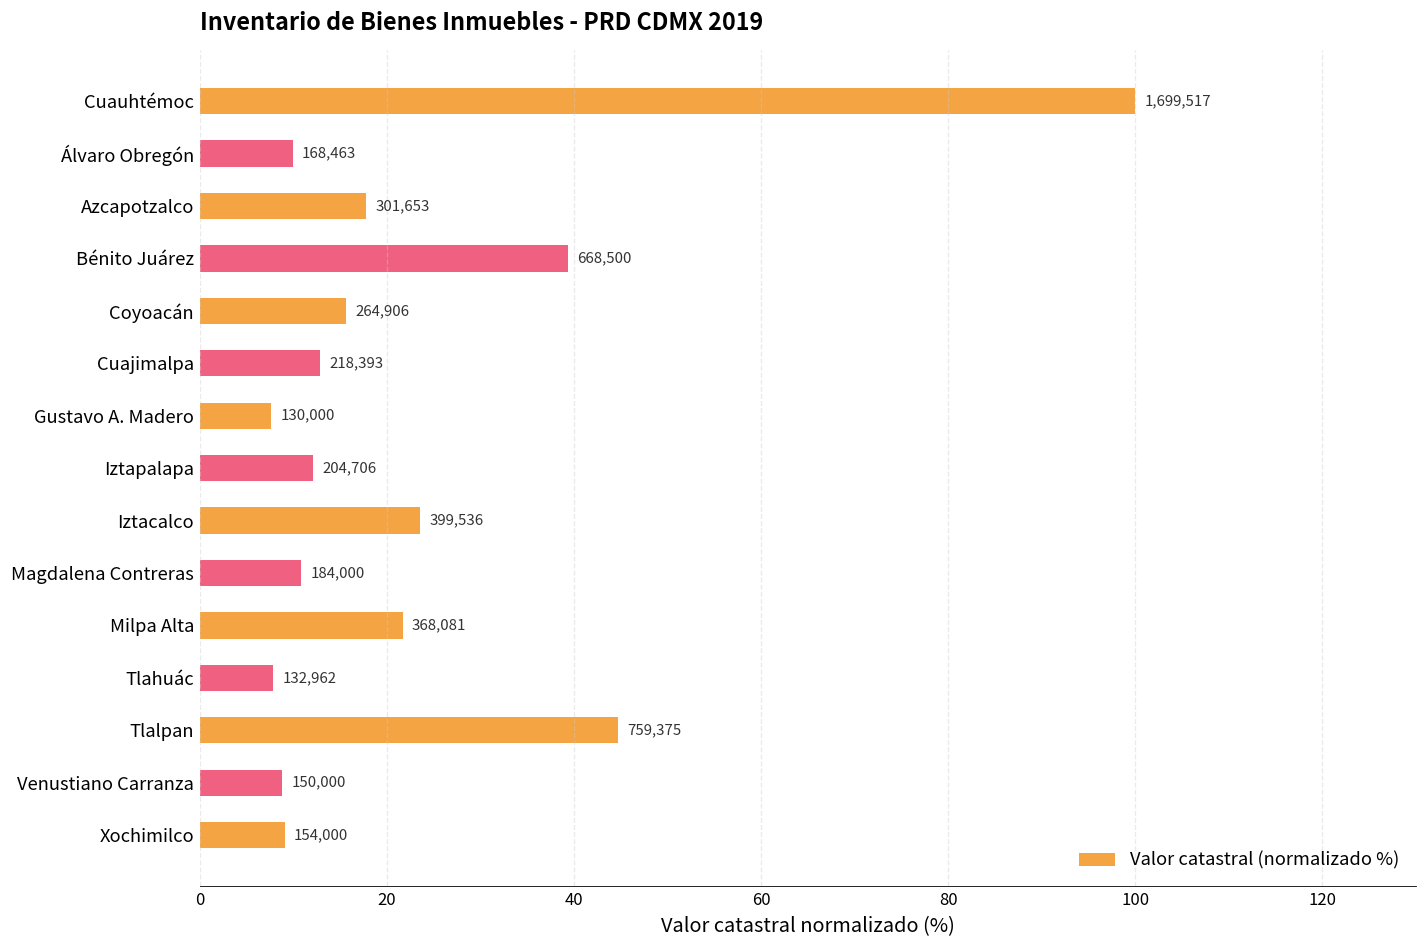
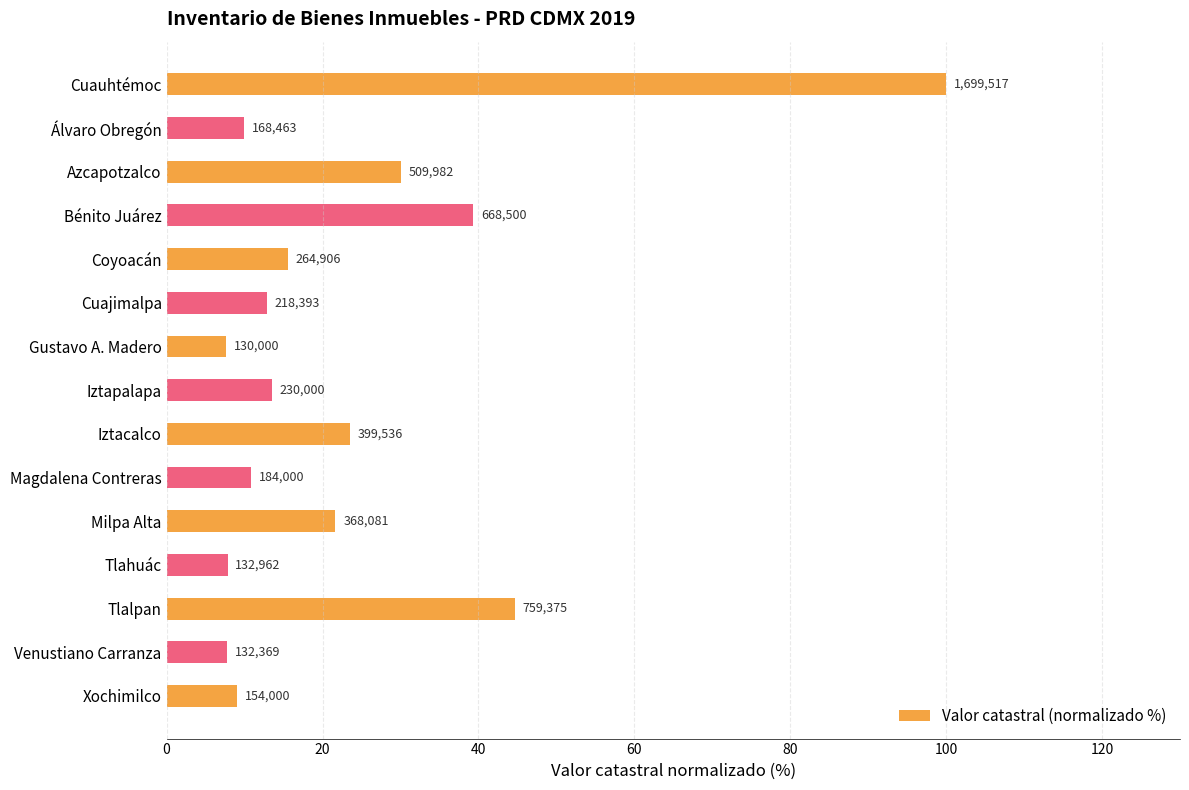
  {
-   "Azcapotzalco": "301,653",
-   "Iztapalapa": "204,706",
-   "Venustiano Carranza": "150,000"
+   "Azcapotzalco": "509,982",
+   "Iztapalapa": "230,000",
+   "Venustiano Carranza": "132,369"
  }
